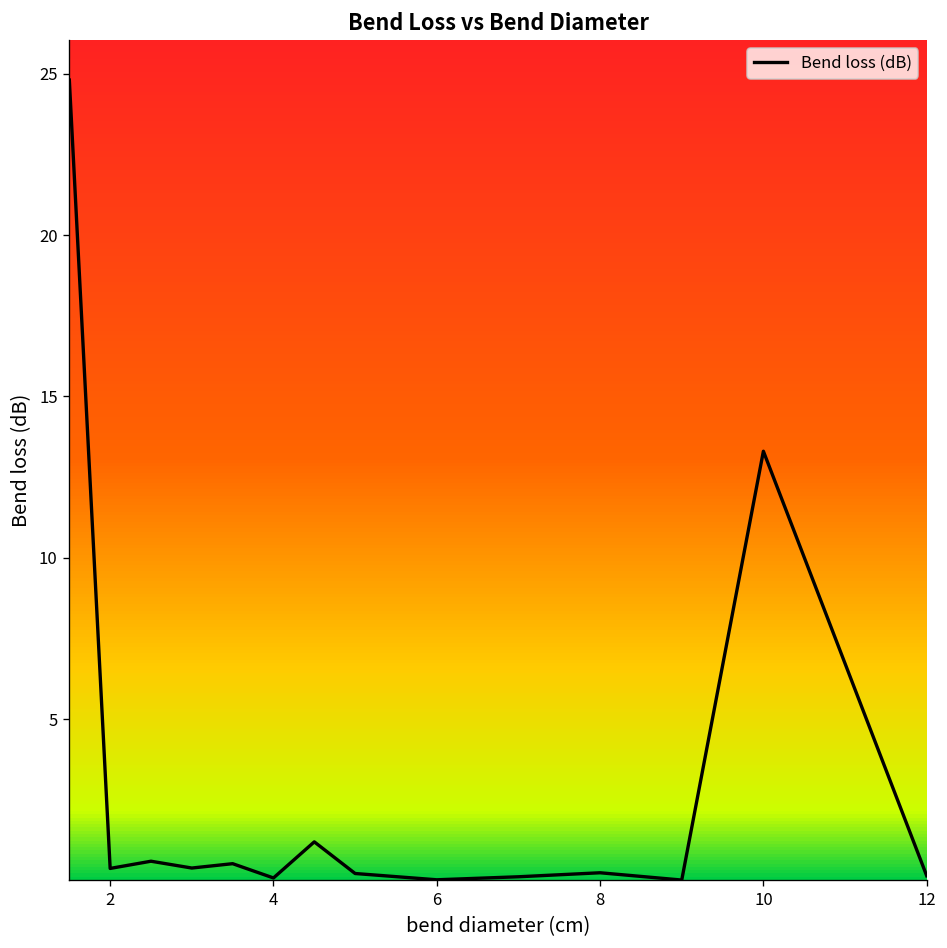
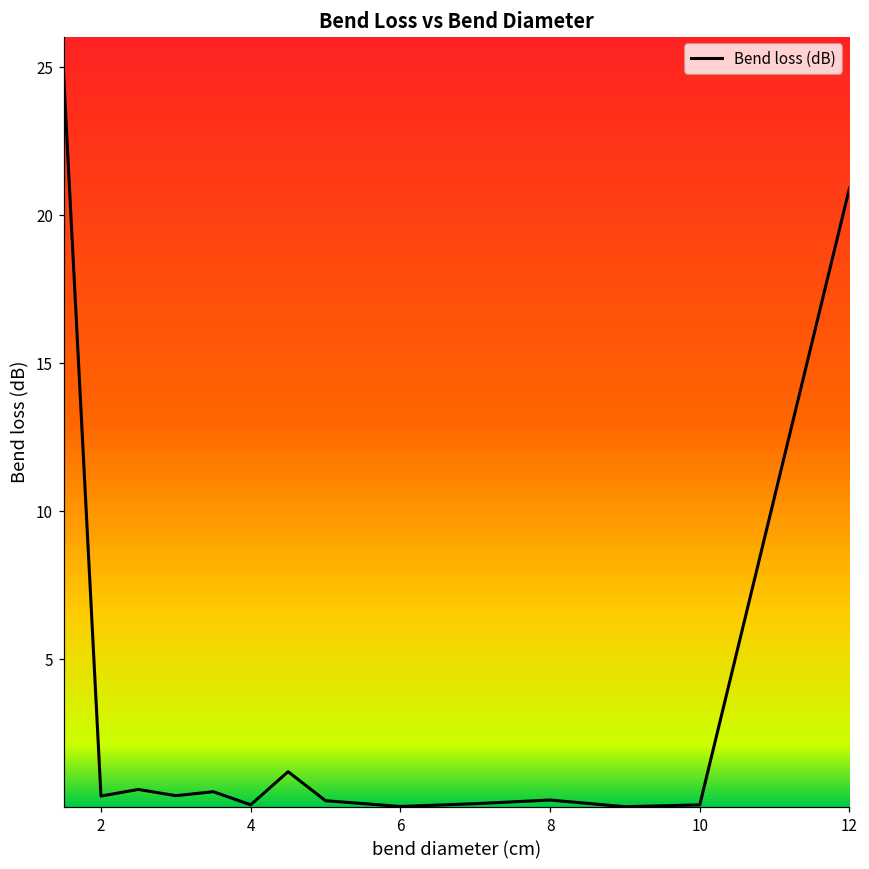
  {
    "2": 0.4,
    "4": 0.1,
    "6": 0.0,
    "8": 0.3,
-   "10": 13.3,
-   "12": 0.2
+   "10": 0.1,
+   "12": 20.9
  }
